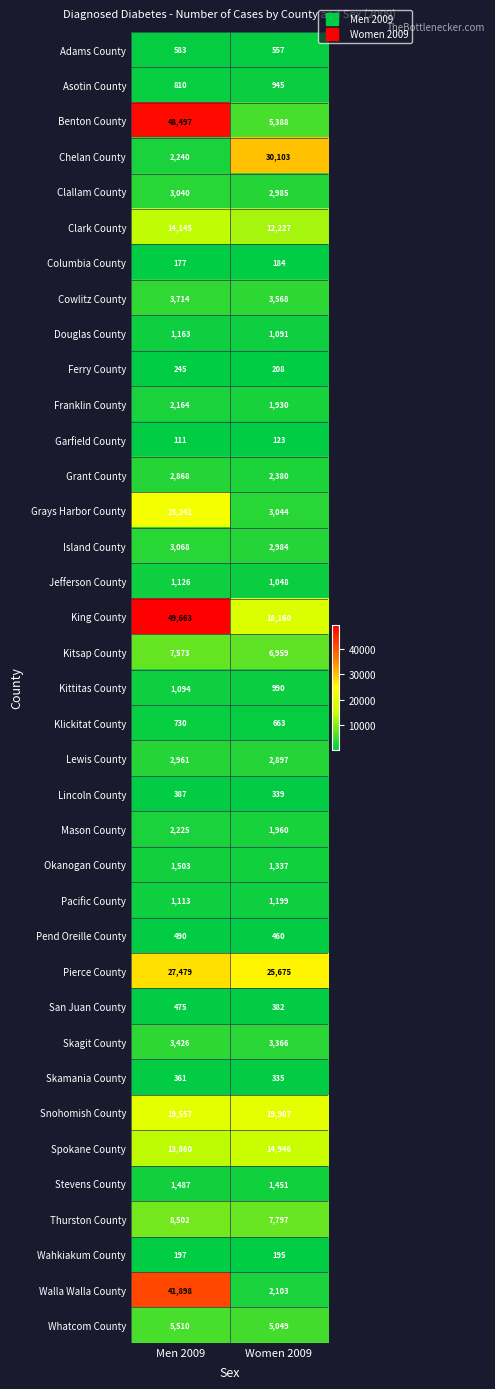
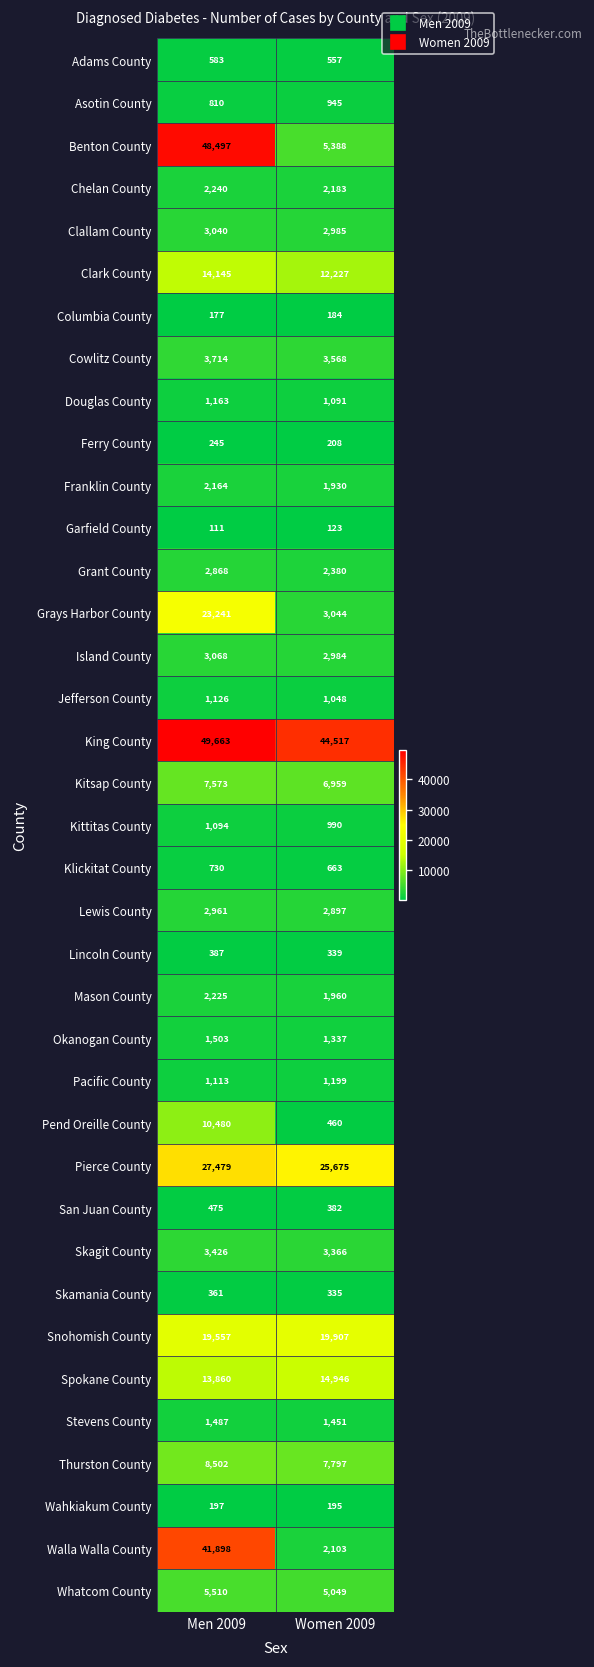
  {
    "Adams County": {
      "Men 2009": "583",
      "Women 2009": "557"
    },
    "Asotin County": {
      "Men 2009": "810",
      "Women 2009": "945"
    },
    "Benton County": {
      "Men 2009": "48,497",
      "Women 2009": "5,388"
    },
    "Chelan County": {
      "Men 2009": "2,240",
-     "Women 2009": "30,103"
+     "Women 2009": "2,183"
    },
    "Clallam County": {
      "Men 2009": "3,040",
      "Women 2009": "2,985"
    },
    "Clark County": {
      "Men 2009": "14,145",
      "Women 2009": "12,227"
    },
    "Columbia County": {
      "Men 2009": "177",
      "Women 2009": "184"
    },
    "Cowlitz County": {
      "Men 2009": "3,714",
      "Women 2009": "3,568"
    },
    "Douglas County": {
      "Men 2009": "1,163",
      "Women 2009": "1,091"
    },
    "Ferry County": {
      "Men 2009": "245",
      "Women 2009": "208"
    },
    "Franklin County": {
      "Men 2009": "2,164",
      "Women 2009": "1,930"
    },
    "Garfield County": {
      "Men 2009": "111",
      "Women 2009": "123"
    },
    "Grant County": {
      "Men 2009": "2,868",
      "Women 2009": "2,380"
    },
    "Grays Harbor County": {
      "Men 2009": "23,241",
      "Women 2009": "3,044"
    },
    "Island County": {
      "Men 2009": "3,068",
      "Women 2009": "2,984"
    },
    "Jefferson County": {
      "Men 2009": "1,126",
      "Women 2009": "1,048"
    },
    "King County": {
      "Men 2009": "49,663",
-     "Women 2009": "18,160"
+     "Women 2009": "44,517"
    },
    "Kitsap County": {
      "Men 2009": "7,573",
      "Women 2009": "6,959"
    },
    "Kittitas County": {
      "Men 2009": "1,094",
      "Women 2009": "990"
    },
    "Klickitat County": {
      "Men 2009": "730",
      "Women 2009": "663"
    },
    "Lewis County": {
      "Men 2009": "2,961",
      "Women 2009": "2,897"
    },
    "Lincoln County": {
      "Men 2009": "387",
      "Women 2009": "339"
    },
    "Mason County": {
      "Men 2009": "2,225",
      "Women 2009": "1,960"
    },
    "Okanogan County": {
      "Men 2009": "1,503",
      "Women 2009": "1,337"
    },
    "Pacific County": {
      "Men 2009": "1,113",
      "Women 2009": "1,199"
    },
    "Pend Oreille County": {
-     "Men 2009": "490",
+     "Men 2009": "10,480",
      "Women 2009": "460"
    },
    "Pierce County": {
      "Men 2009": "27,479",
      "Women 2009": "25,675"
    },
    "San Juan County": {
      "Men 2009": "475",
      "Women 2009": "382"
    },
    "Skagit County": {
      "Men 2009": "3,426",
      "Women 2009": "3,366"
    },
    "Skamania County": {
      "Men 2009": "361",
      "Women 2009": "335"
    },
    "Snohomish County": {
      "Men 2009": "19,557",
      "Women 2009": "19,907"
    },
    "Spokane County": {
      "Men 2009": "13,860",
      "Women 2009": "14,946"
    },
    "Stevens County": {
      "Men 2009": "1,487",
      "Women 2009": "1,451"
    },
    "Thurston County": {
      "Men 2009": "8,502",
      "Women 2009": "7,797"
    },
    "Wahkiakum County": {
      "Men 2009": "197",
      "Women 2009": "195"
    },
    "Walla Walla County": {
      "Men 2009": "41,898",
      "Women 2009": "2,103"
    },
    "Whatcom County": {
      "Men 2009": "5,510",
      "Women 2009": "5,049"
    }
  }
